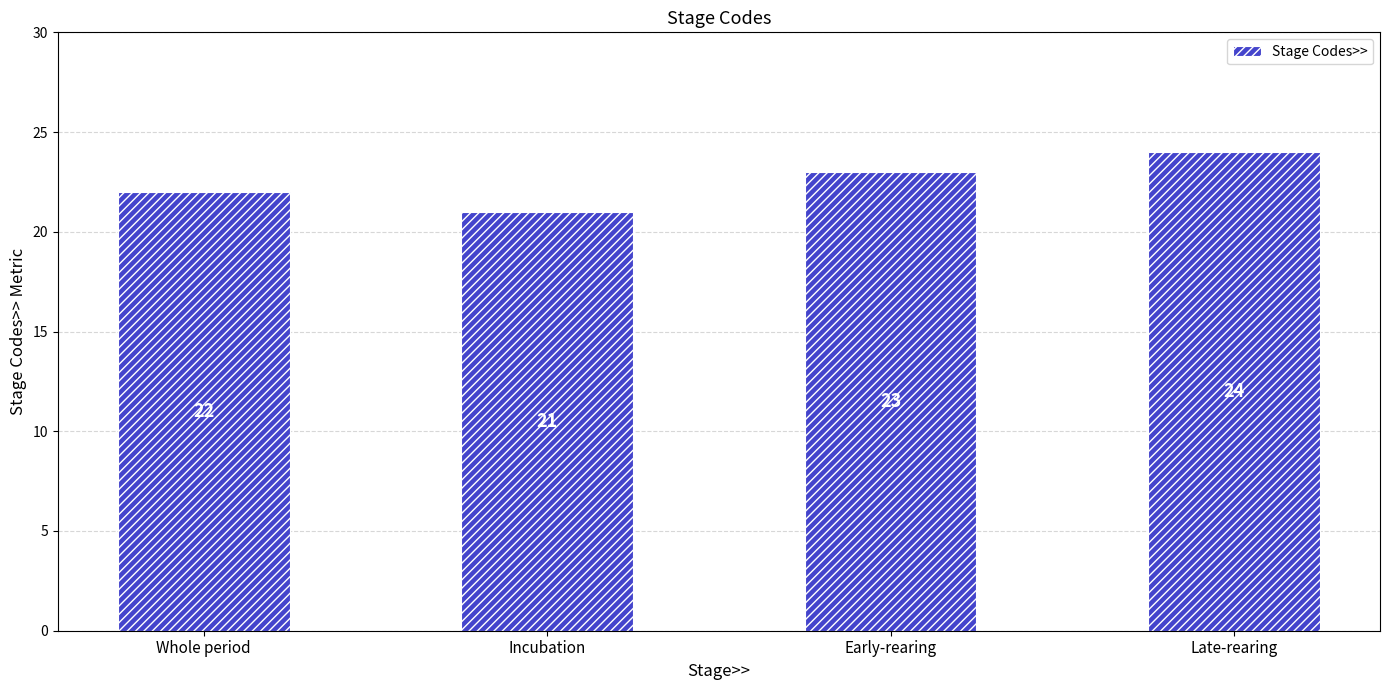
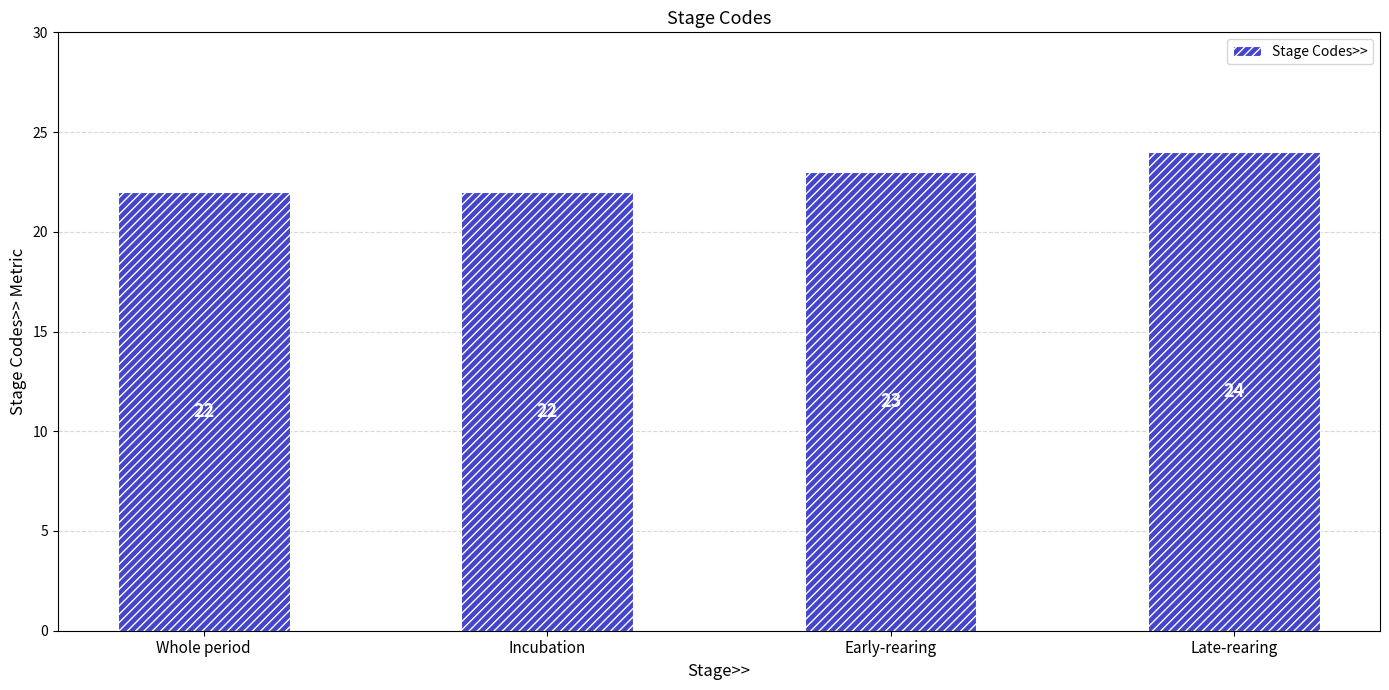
  {
    "Whole period": 22,
-   "Incubation": 21,
+   "Incubation": 22,
    "Early-rearing": 23,
    "Late-rearing": 24
  }
